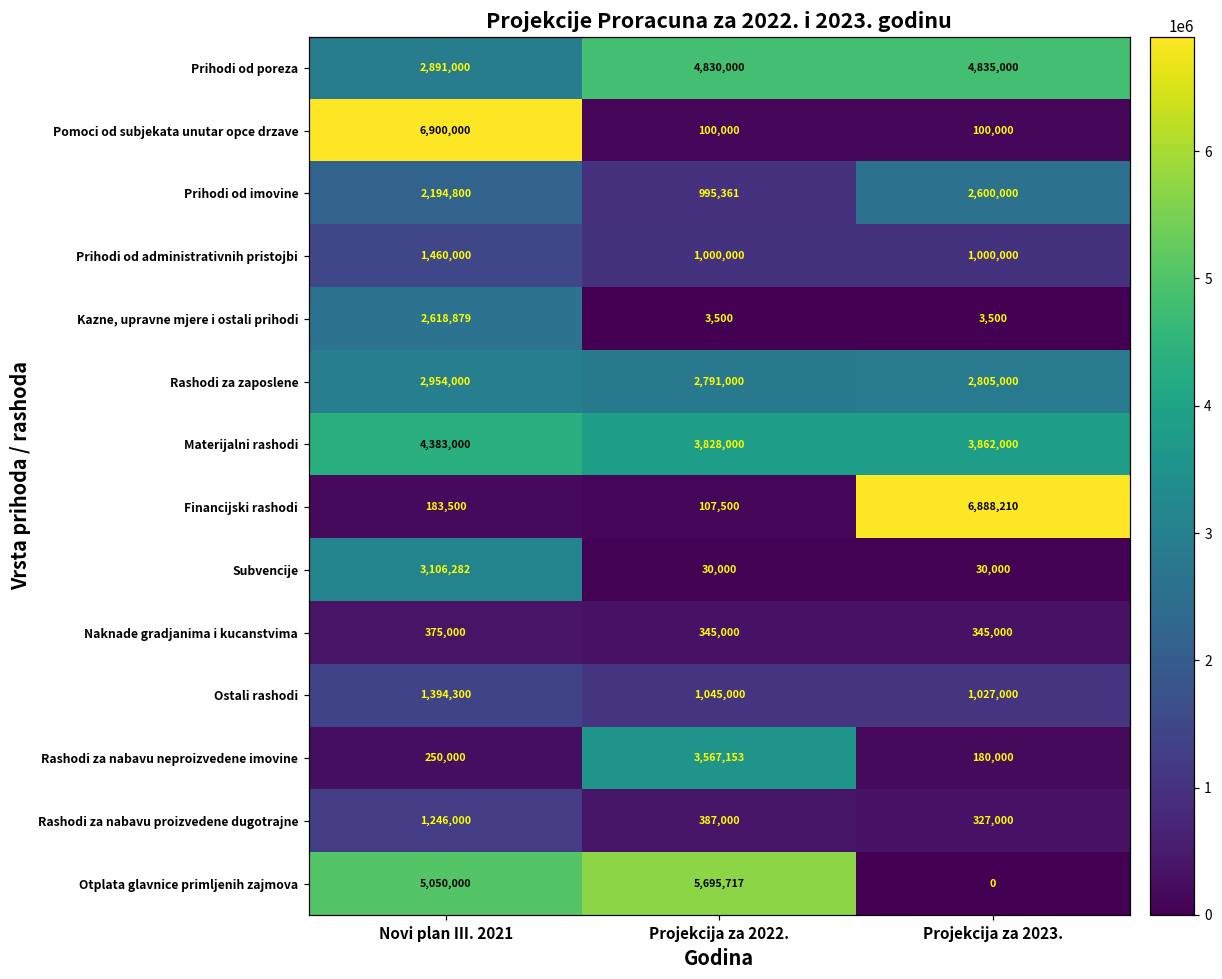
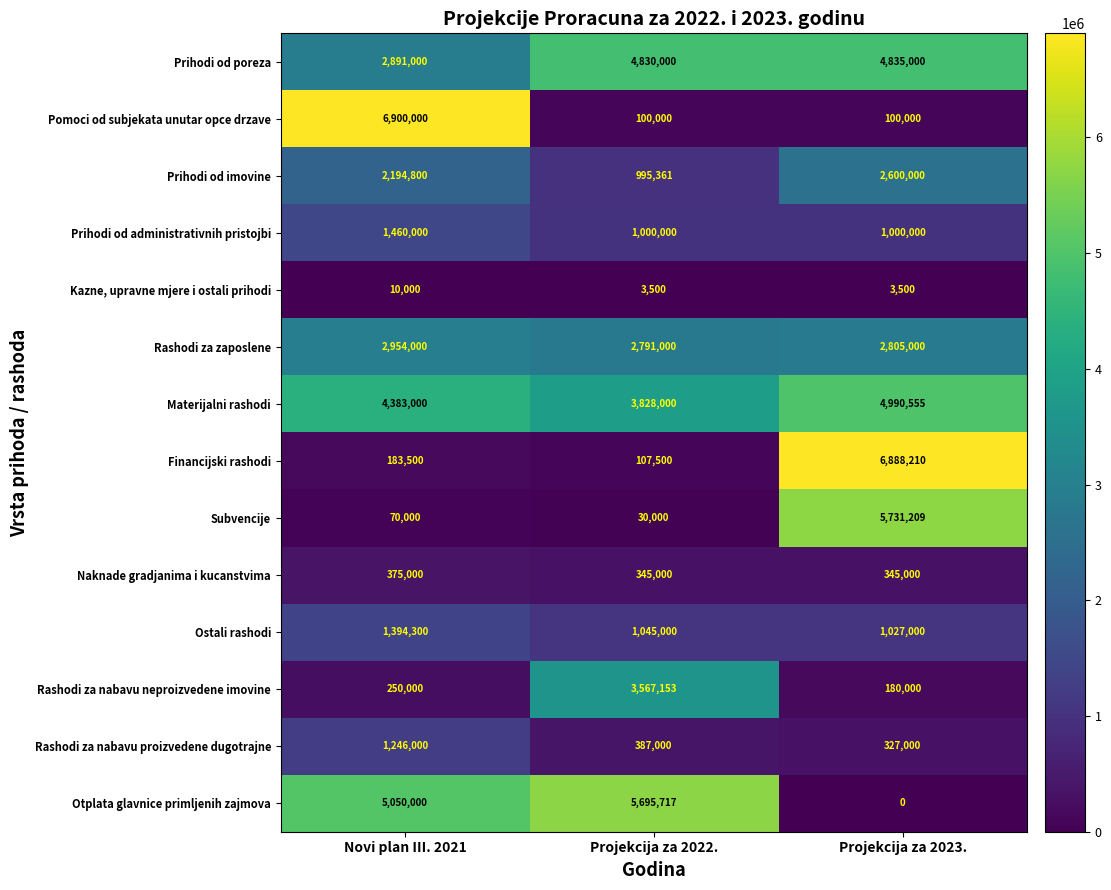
  {
    "Prihodi od poreza": {
      "Novi plan III. 2021": "2,891,000",
      "Projekcija za 2022.": "4,830,000",
      "Projekcija za 2023.": "4,835,000"
    },
    "Pomoci od subjekata unutar opce drzave": {
      "Novi plan III. 2021": "6,900,000",
      "Projekcija za 2022.": "100,000",
      "Projekcija za 2023.": "100,000"
    },
    "Prihodi od imovine": {
      "Novi plan III. 2021": "2,194,800",
      "Projekcija za 2022.": "995,361",
      "Projekcija za 2023.": "2,600,000"
    },
    "Prihodi od administrativnih pristojbi": {
      "Novi plan III. 2021": "1,460,000",
      "Projekcija za 2022.": "1,000,000",
      "Projekcija za 2023.": "1,000,000"
    },
    "Kazne, upravne mjere i ostali prihodi": {
-     "Novi plan III. 2021": "2,618,879",
+     "Novi plan III. 2021": "10,000",
      "Projekcija za 2022.": "3,500",
      "Projekcija za 2023.": "3,500"
    },
    "Rashodi za zaposlene": {
      "Novi plan III. 2021": "2,954,000",
      "Projekcija za 2022.": "2,791,000",
      "Projekcija za 2023.": "2,805,000"
    },
    "Materijalni rashodi": {
      "Novi plan III. 2021": "4,383,000",
      "Projekcija za 2022.": "3,828,000",
-     "Projekcija za 2023.": "3,862,000"
+     "Projekcija za 2023.": "4,990,555"
    },
    "Financijski rashodi": {
      "Novi plan III. 2021": "183,500",
      "Projekcija za 2022.": "107,500",
      "Projekcija za 2023.": "6,888,210"
    },
    "Subvencije": {
-     "Novi plan III. 2021": "3,106,282",
+     "Novi plan III. 2021": "70,000",
      "Projekcija za 2022.": "30,000",
-     "Projekcija za 2023.": "30,000"
+     "Projekcija za 2023.": "5,731,209"
    },
    "Naknade gradjanima i kucanstvima": {
      "Novi plan III. 2021": "375,000",
      "Projekcija za 2022.": "345,000",
      "Projekcija za 2023.": "345,000"
    },
    "Ostali rashodi": {
      "Novi plan III. 2021": "1,394,300",
      "Projekcija za 2022.": "1,045,000",
      "Projekcija za 2023.": "1,027,000"
    },
    "Rashodi za nabavu neproizvedene imovine": {
      "Novi plan III. 2021": "250,000",
      "Projekcija za 2022.": "3,567,153",
      "Projekcija za 2023.": "180,000"
    },
    "Rashodi za nabavu proizvedene dugotrajne": {
      "Novi plan III. 2021": "1,246,000",
      "Projekcija za 2022.": "387,000",
      "Projekcija za 2023.": "327,000"
    },
    "Otplata glavnice primljenih zajmova": {
      "Novi plan III. 2021": "5,050,000",
      "Projekcija za 2022.": "5,695,717",
      "Projekcija za 2023.": "0"
    }
  }
